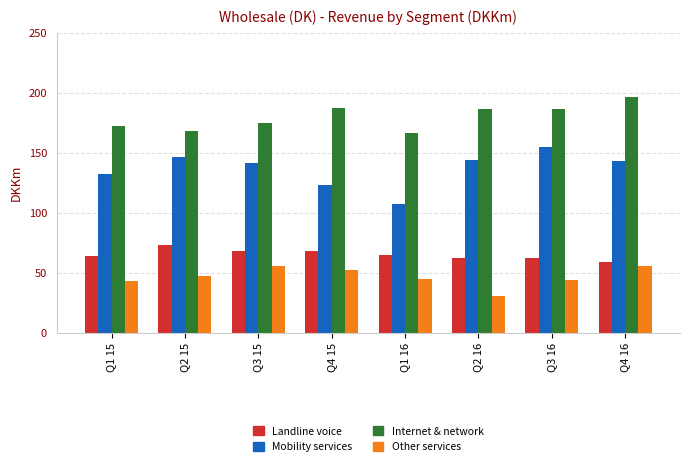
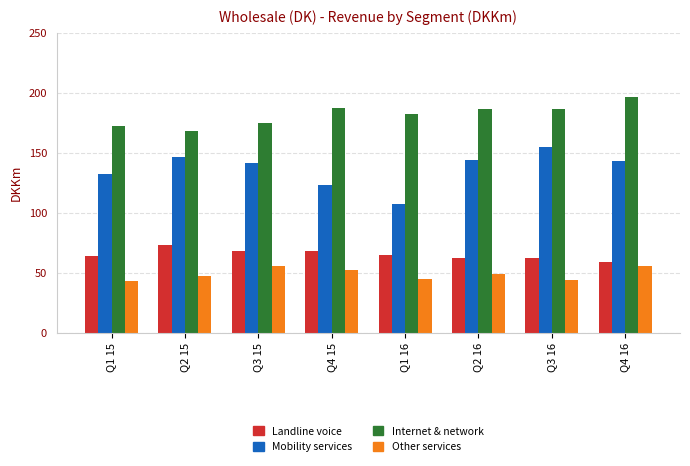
  {
    "Landline voice": {
      "Q1 15": 64,
      "Q2 15": 73,
      "Q3 15": 68,
      "Q4 15": 68,
      "Q1 16": 65,
      "Q2 16": 62,
      "Q3 16": 62,
      "Q4 16": 59
    },
    "Mobility services": {
      "Q1 15": 132,
      "Q2 15": 146,
      "Q3 15": 141,
      "Q4 15": 123,
      "Q1 16": 107,
      "Q2 16": 144,
      "Q3 16": 155,
      "Q4 16": 143
    },
    "Internet & network": {
      "Q1 15": 172,
      "Q2 15": 168,
      "Q3 15": 175,
      "Q4 15": 187,
-     "Q1 16": 166,
+     "Q1 16": 182,
      "Q2 16": 186,
      "Q3 16": 186,
      "Q4 16": 196
    },
    "Other services": {
      "Q1 15": 43,
      "Q2 15": 47,
      "Q3 15": 56,
      "Q4 15": 52,
      "Q1 16": 45,
-     "Q2 16": 31,
+     "Q2 16": 49,
      "Q3 16": 44,
      "Q4 16": 56
    }
  }
